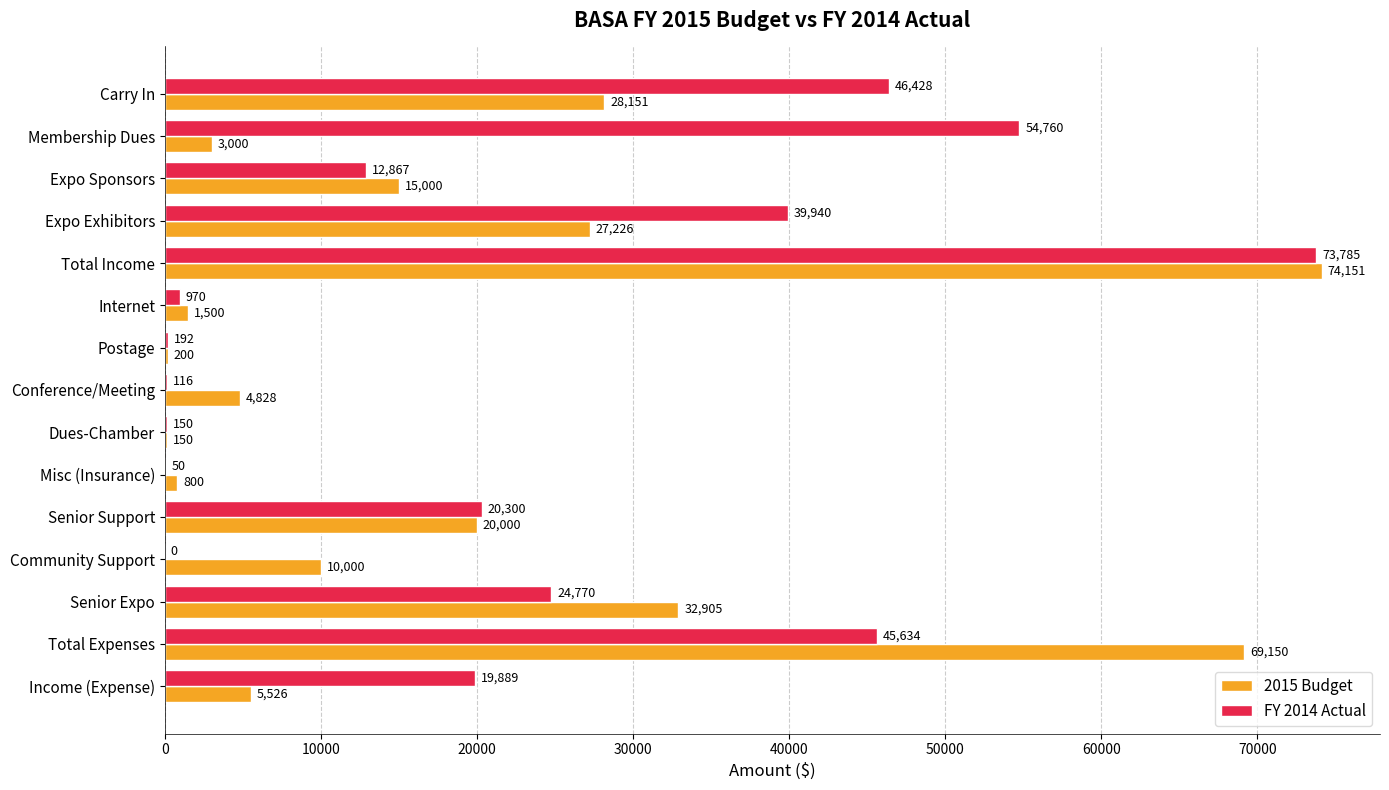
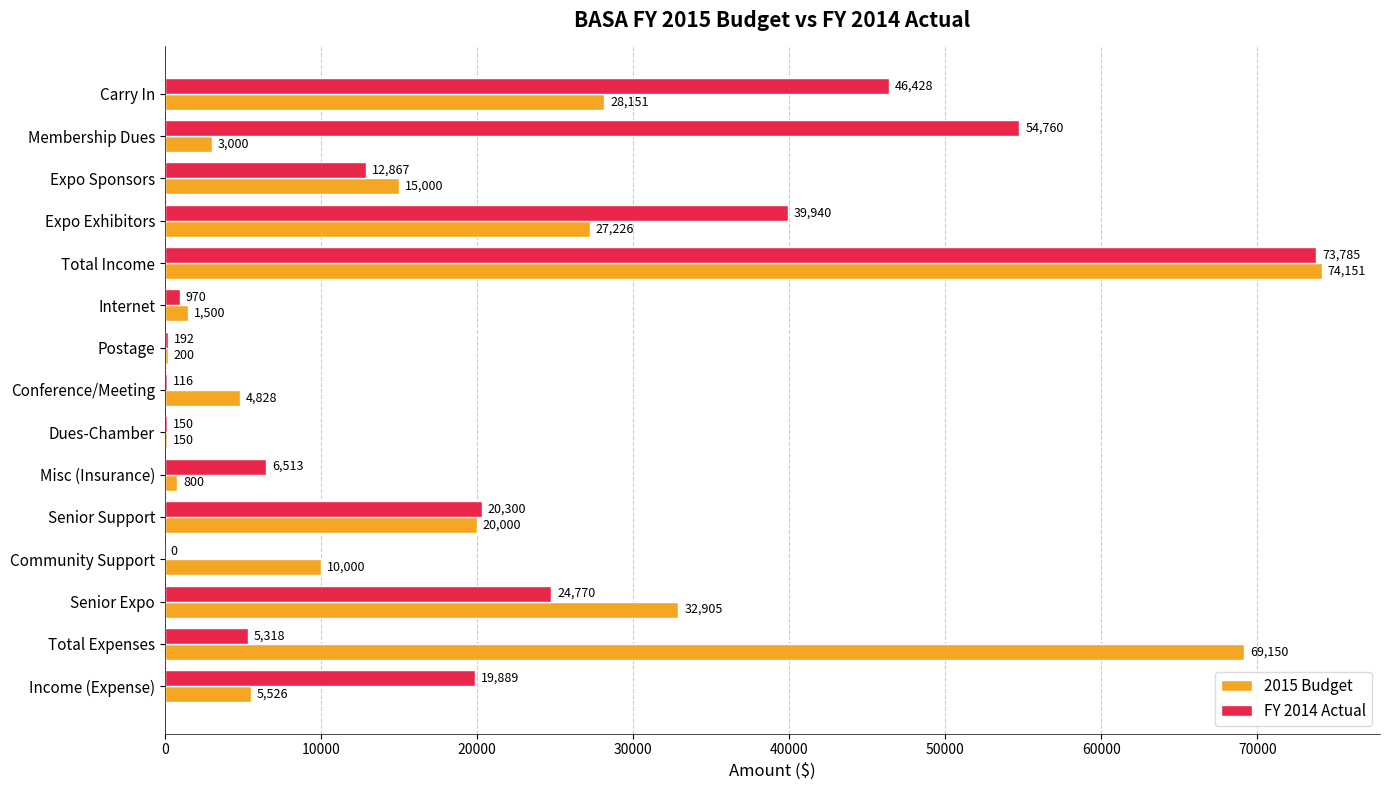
  {
    "2015 Budget": {
      "Carry In": "28,151",
      "Membership Dues": "3,000",
      "Expo Sponsors": "15,000",
      "Expo Exhibitors": "27,226",
      "Total Income": "74,151",
      "Internet": "1,500",
      "Postage": "200",
      "Conference/Meeting": "4,828",
      "Dues-Chamber": "150",
      "Misc (Insurance)": "800",
      "Senior Support": "20,000",
      "Community Support": "10,000",
      "Senior Expo": "32,905",
      "Total Expenses": "69,150",
      "Income (Expense)": "5,526"
    },
    "FY 2014 Actual": {
      "Carry In": "46,428",
      "Membership Dues": "54,760",
      "Expo Sponsors": "12,867",
      "Expo Exhibitors": "39,940",
      "Total Income": "73,785",
      "Internet": "970",
      "Postage": "192",
      "Conference/Meeting": "116",
      "Dues-Chamber": "150",
-     "Misc (Insurance)": "50",
+     "Misc (Insurance)": "6,513",
      "Senior Support": "20,300",
      "Community Support": "0",
      "Senior Expo": "24,770",
-     "Total Expenses": "45,634",
+     "Total Expenses": "5,318",
      "Income (Expense)": "19,889"
    }
  }
